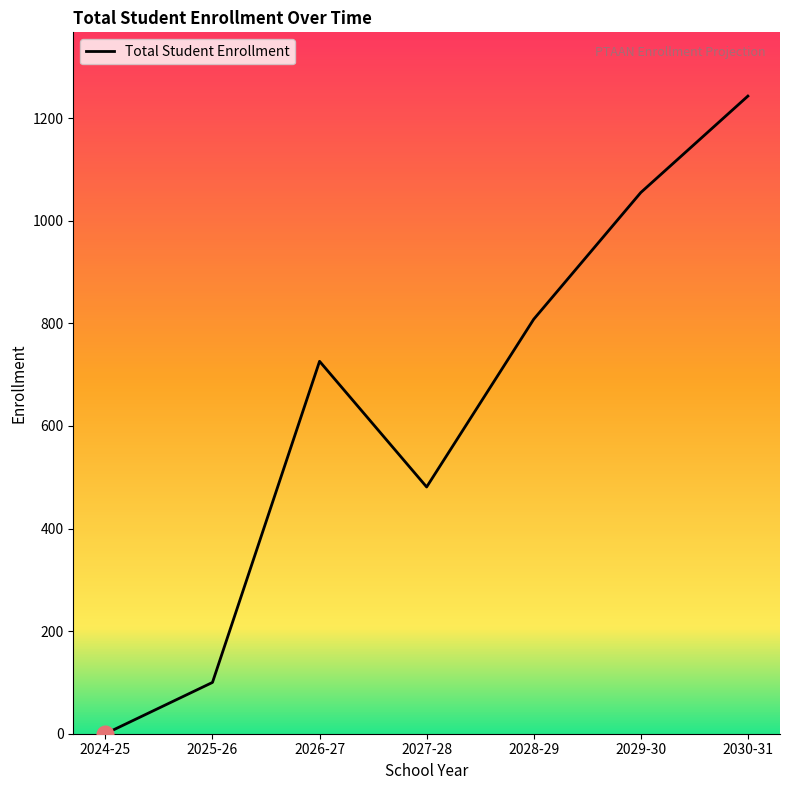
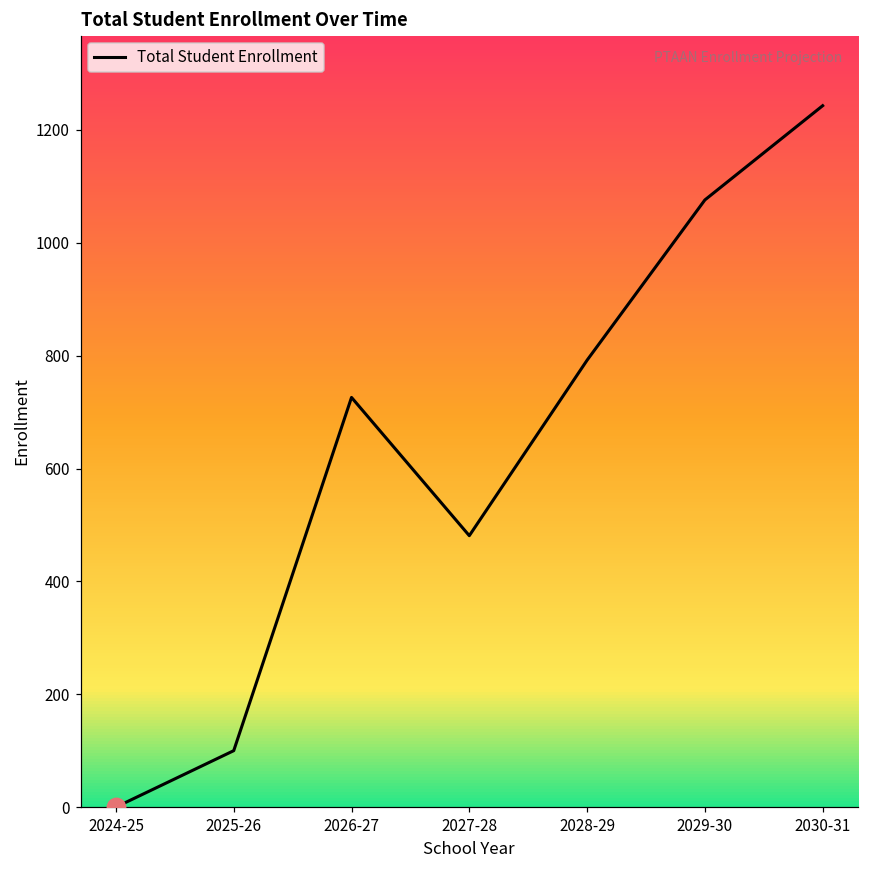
  {
    "Total Student Enrollment": {
      "2025-26": 100,
      "2026-27": 730,
      "2027-28": 480,
-     "2028-29": 810,
-     "2029-30": 1060,
+     "2028-29": 790,
+     "2029-30": 1080,
      "2030-31": 1240
    }
  }
